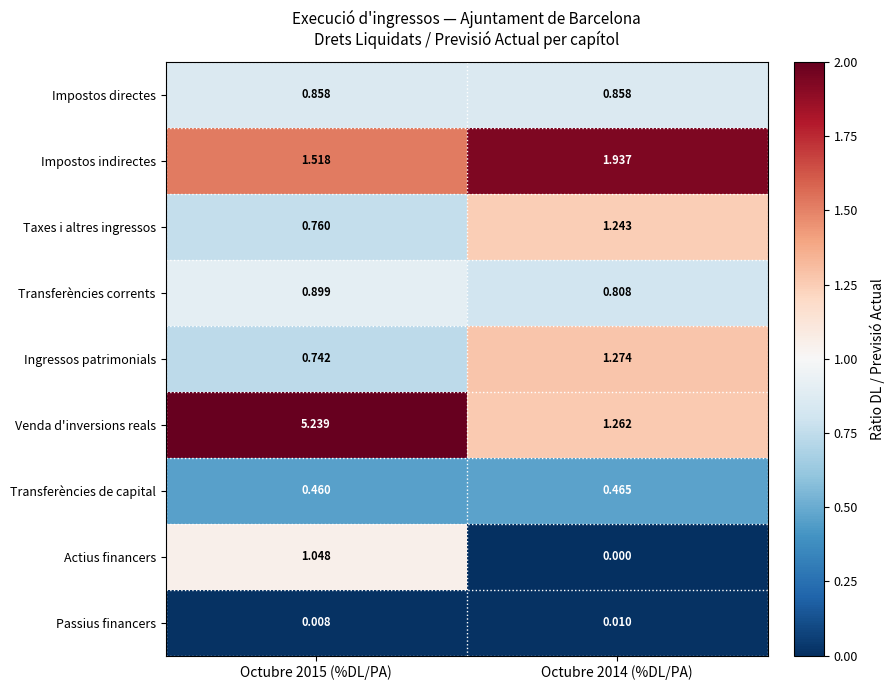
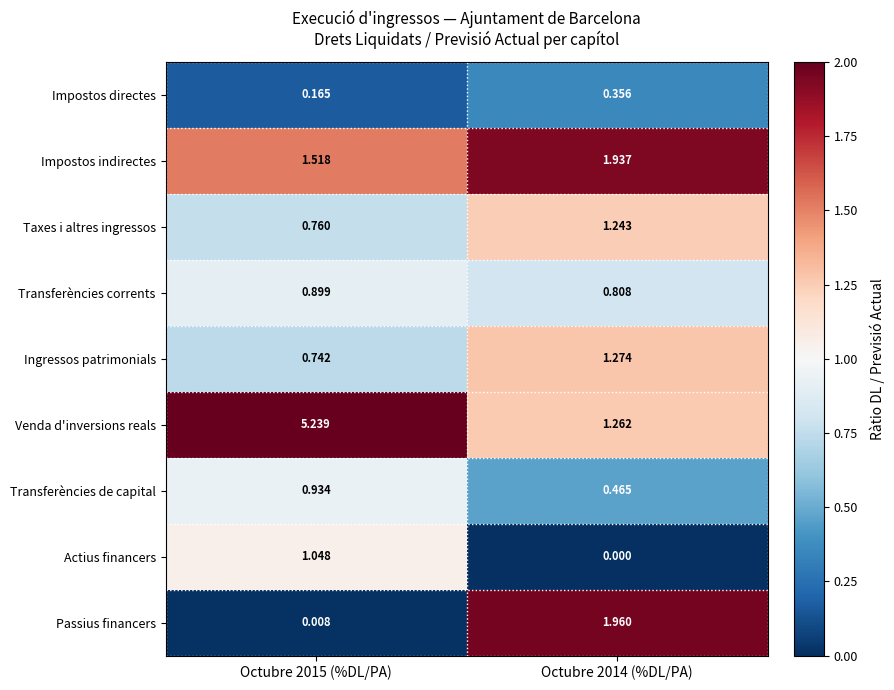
  {
    "Impostos directes": {
-     "Octubre 2015 (%DL/PA)": 0.858,
-     "Octubre 2014 (%DL/PA)": 0.858
+     "Octubre 2015 (%DL/PA)": 0.165,
+     "Octubre 2014 (%DL/PA)": 0.356
    },
    "Impostos indirectes": {
      "Octubre 2015 (%DL/PA)": 1.518,
      "Octubre 2014 (%DL/PA)": 1.937
    },
    "Taxes i altres ingressos": {
      "Octubre 2015 (%DL/PA)": 0.760,
      "Octubre 2014 (%DL/PA)": 1.243
    },
    "Transferències corrents": {
      "Octubre 2015 (%DL/PA)": 0.899,
      "Octubre 2014 (%DL/PA)": 0.808
    },
    "Ingressos patrimonials": {
      "Octubre 2015 (%DL/PA)": 0.742,
      "Octubre 2014 (%DL/PA)": 1.274
    },
    "Venda d'inversions reals": {
      "Octubre 2015 (%DL/PA)": 5.239,
      "Octubre 2014 (%DL/PA)": 1.262
    },
    "Transferències de capital": {
-     "Octubre 2015 (%DL/PA)": 0.460,
+     "Octubre 2015 (%DL/PA)": 0.934,
      "Octubre 2014 (%DL/PA)": 0.465
    },
    "Actius financers": {
      "Octubre 2015 (%DL/PA)": 1.048,
      "Octubre 2014 (%DL/PA)": 0.000
    },
    "Passius financers": {
      "Octubre 2015 (%DL/PA)": 0.008,
-     "Octubre 2014 (%DL/PA)": 0.010
+     "Octubre 2014 (%DL/PA)": 1.960
    }
  }
